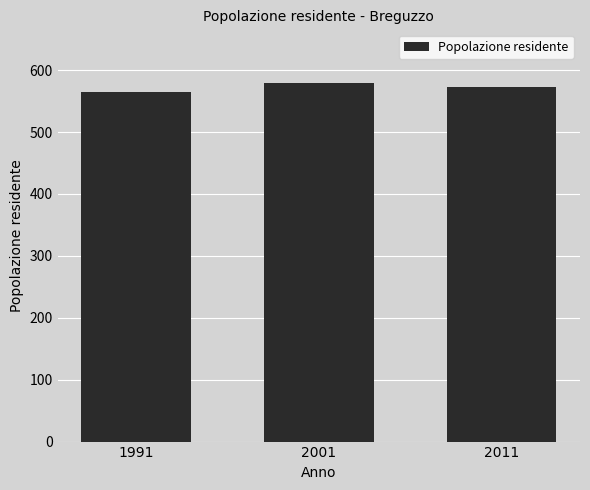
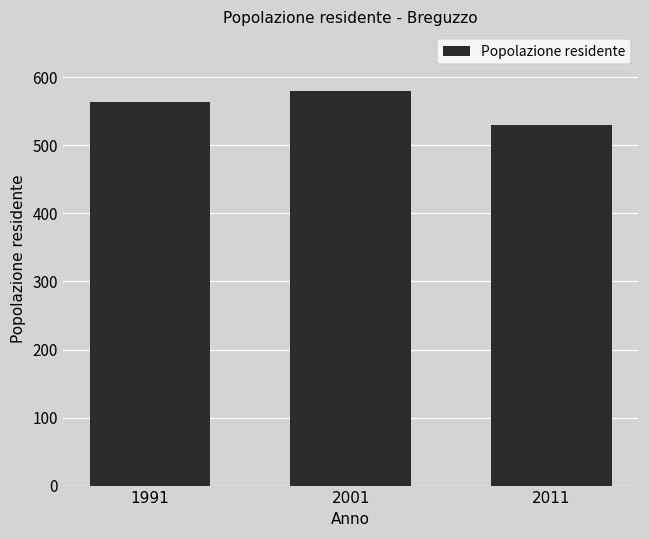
  {
    "1991": 560,
    "2001": 580,
-   "2011": 570
+   "2011": 530
  }
